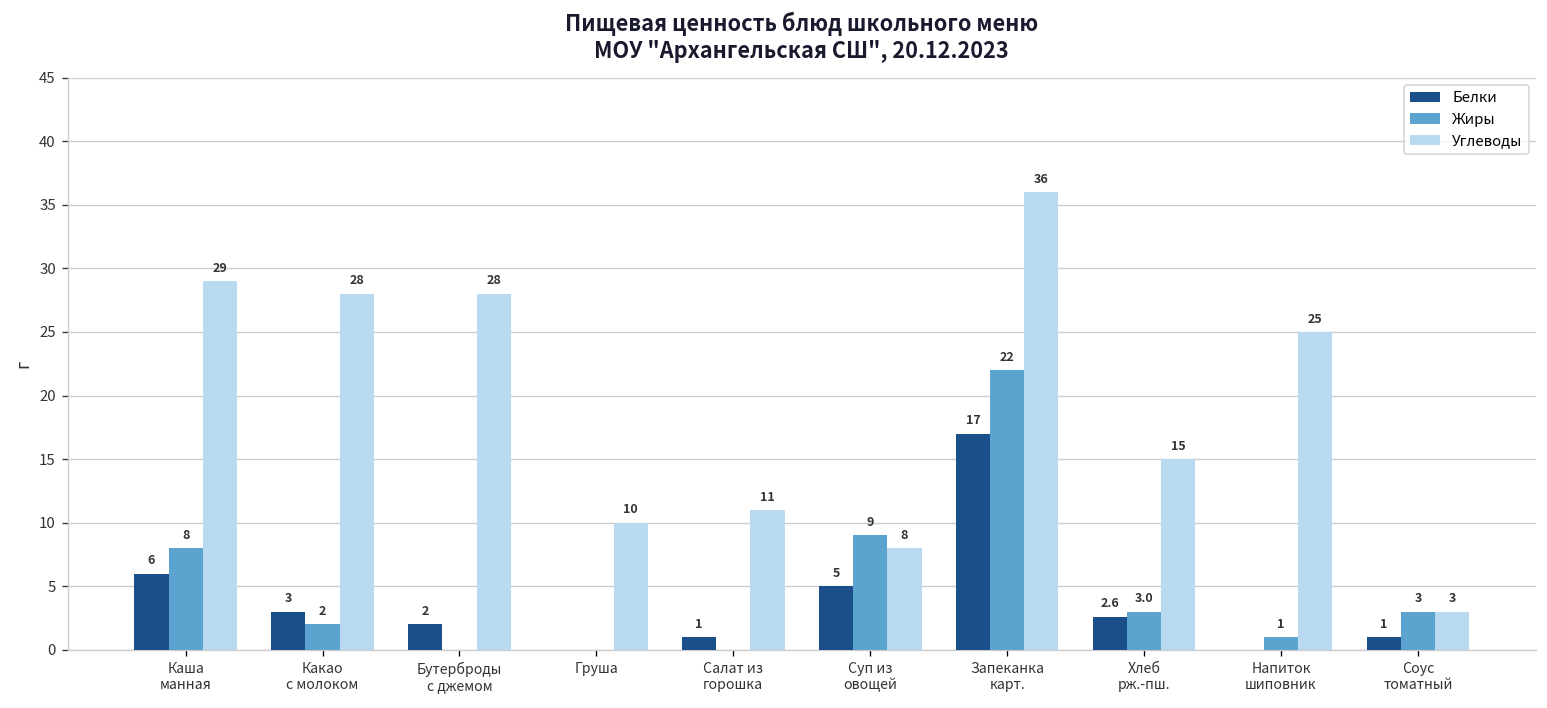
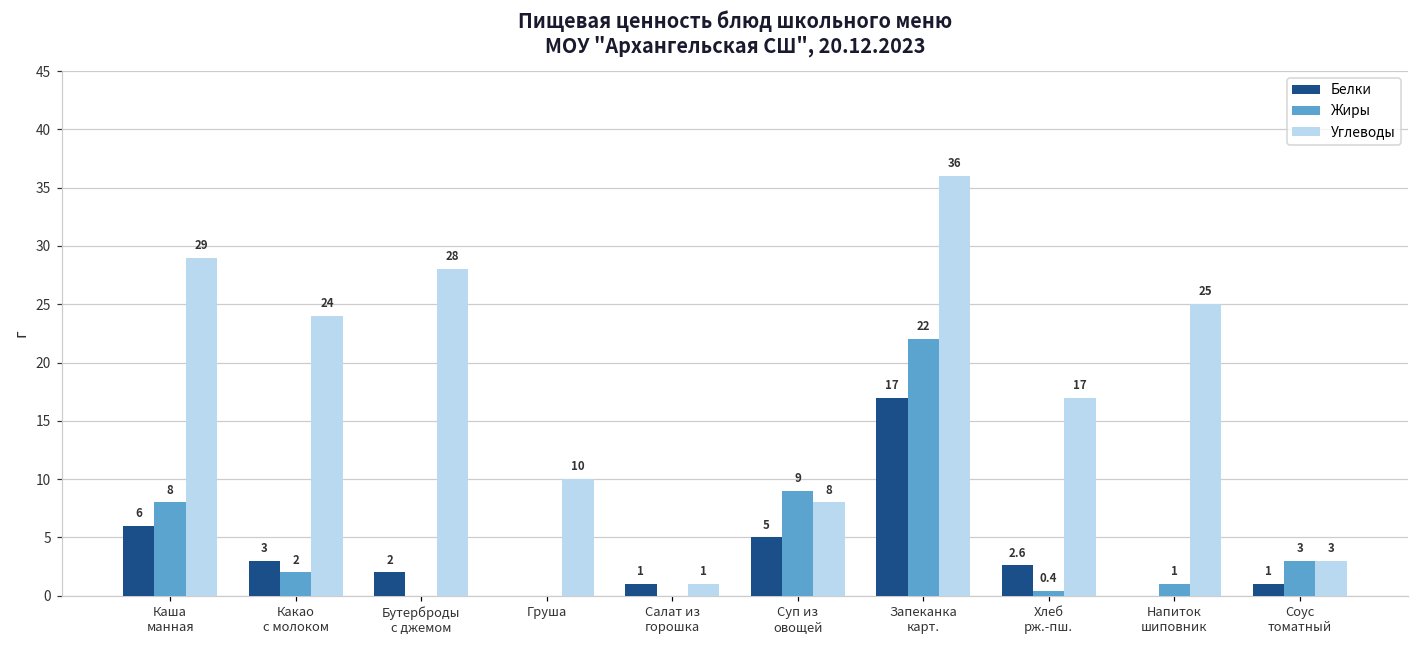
  {
    "Белки": {
      "Каша манная": 6,
      "Какао с молоком": 3,
      "Бутерброды с джемом": 2,
      "Салат из горошка": 1,
      "Суп из овощей": 5,
      "Запеканка карт.": 17,
      "Хлеб рж.-пш.": 2.6,
      "Соус томатный": 1
    },
    "Жиры": {
      "Каша манная": 8,
      "Какао с молоком": 2,
      "Суп из овощей": 9,
      "Запеканка карт.": 22,
-     "Хлеб рж.-пш.": 3.0,
+     "Хлеб рж.-пш.": 0.4,
      "Напиток шиповник": 1,
      "Соус томатный": 3
    },
    "Углеводы": {
      "Каша манная": 29,
-     "Какао с молоком": 28,
+     "Какао с молоком": 24,
      "Бутерброды с джемом": 28,
      "Груша": 10,
-     "Салат из горошка": 11,
+     "Салат из горошка": 1,
      "Суп из овощей": 8,
      "Запеканка карт.": 36,
-     "Хлеб рж.-пш.": 15,
+     "Хлеб рж.-пш.": 17,
      "Напиток шиповник": 25,
      "Соус томатный": 3
    }
  }
